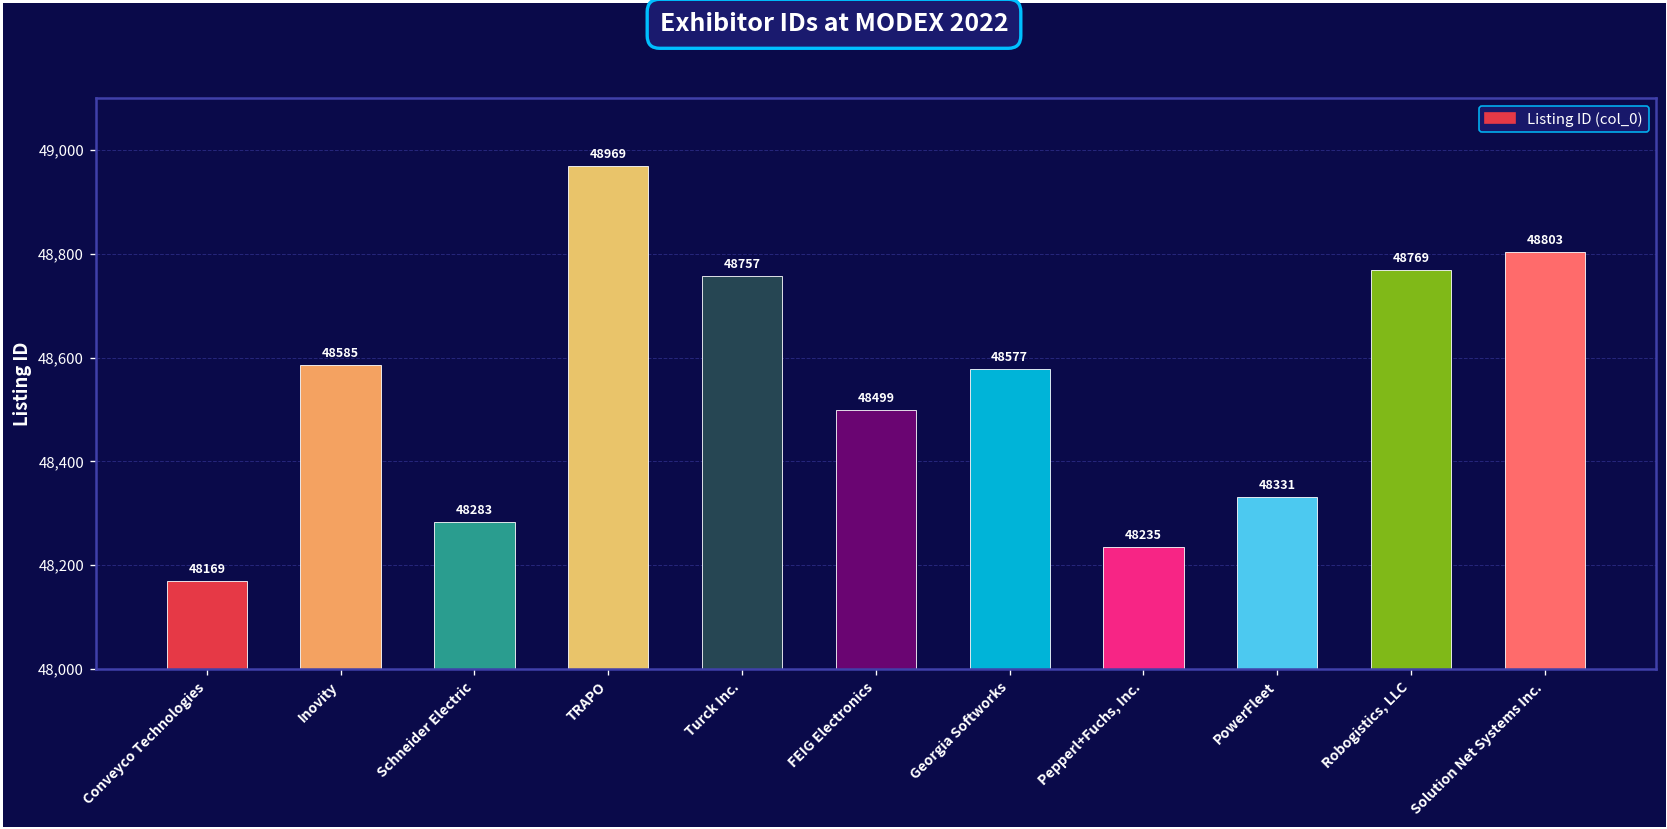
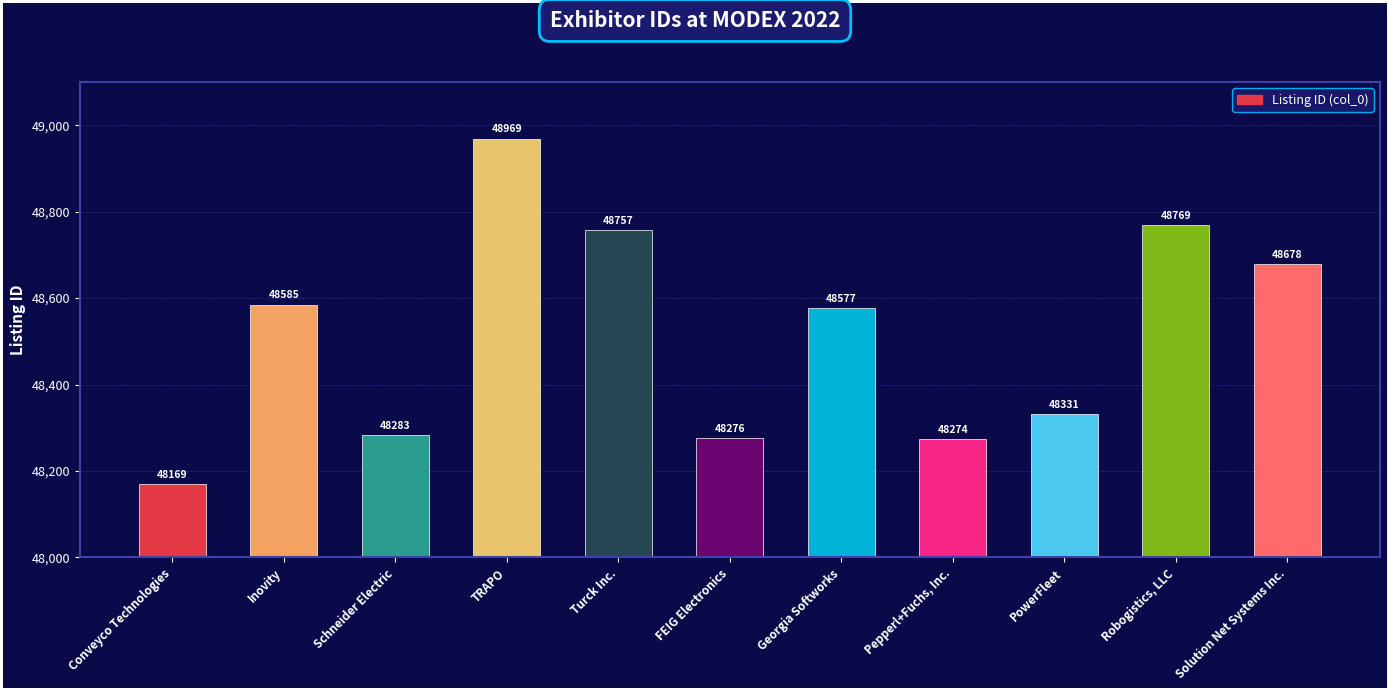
  {
    "Conveyco Technologies": 48169,
    "Inovity": 48585,
    "Schneider Electric": 48283,
    "TRAPO": 48969,
    "Turck Inc.": 48757,
-   "FEIG Electronics": 48499,
+   "FEIG Electronics": 48276,
    "Georgia Softworks": 48577,
-   "Pepperl+Fuchs, Inc.": 48235,
+   "Pepperl+Fuchs, Inc.": 48274,
    "PowerFleet": 48331,
    "Robogistics, LLC": 48769,
-   "Solution Net Systems Inc.": 48803
+   "Solution Net Systems Inc.": 48678
  }
